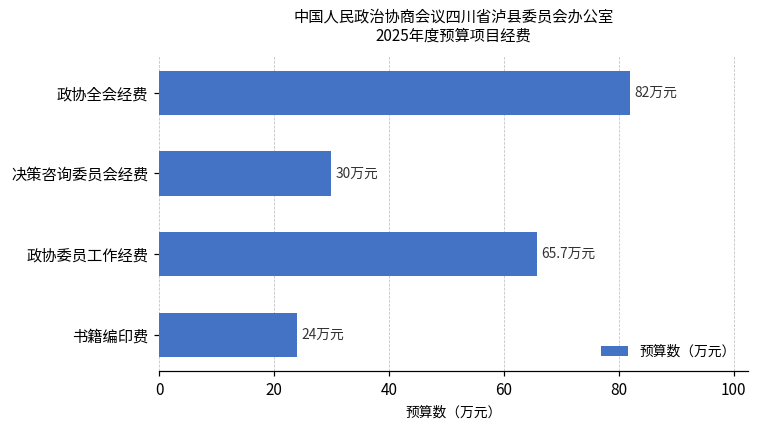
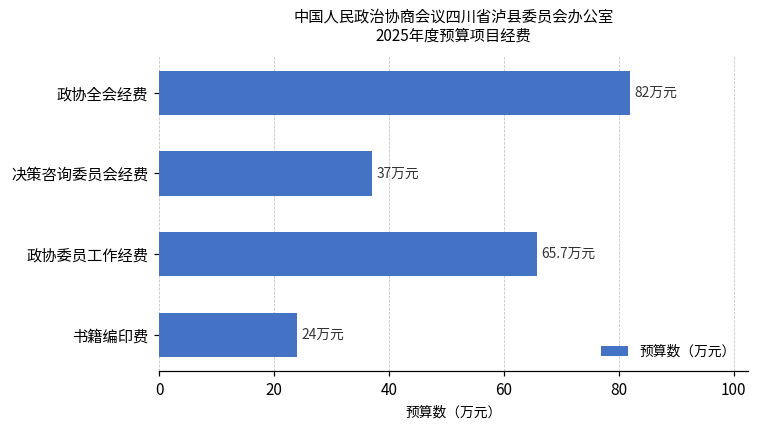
  {
    "政协全会经费": 82,
-   "决策咨询委员会经费": 30,
+   "决策咨询委员会经费": 37,
    "政协委员工作经费": 65.7,
    "书籍编印费": 24
  }
